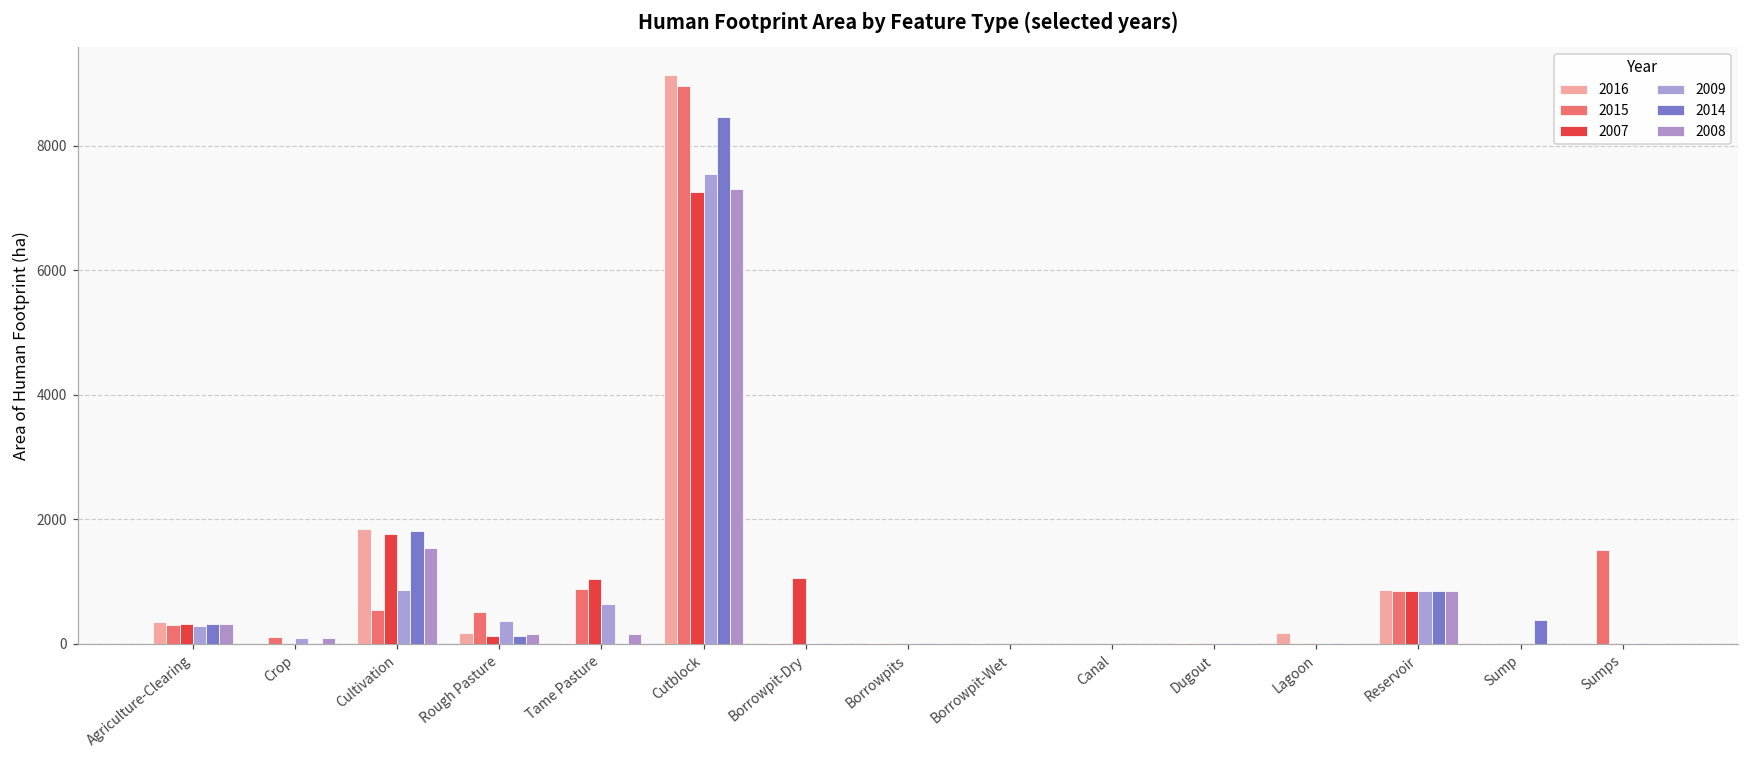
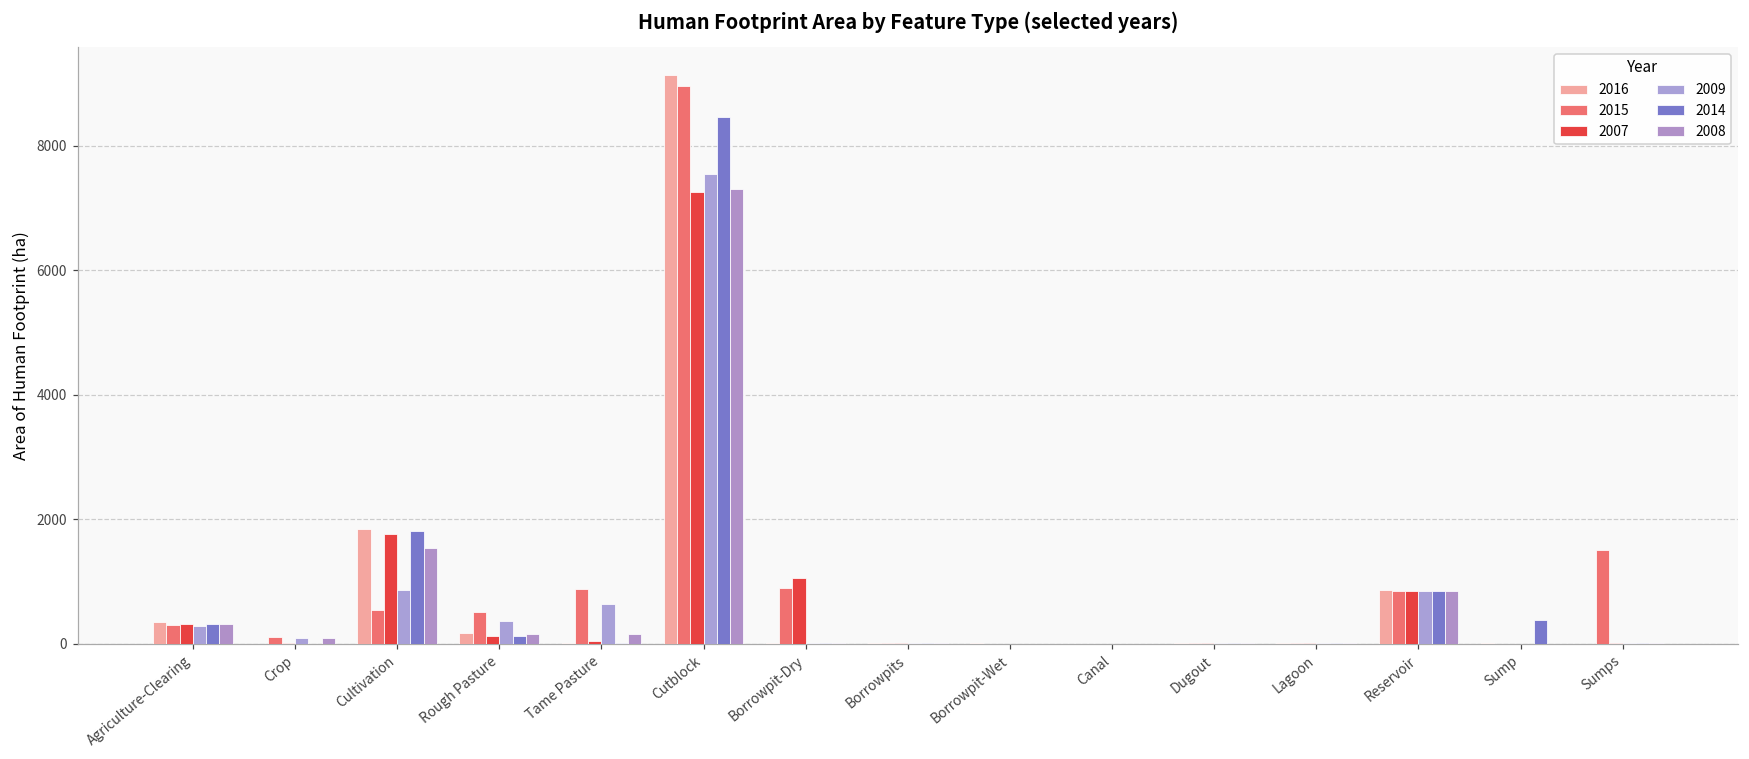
  {
    "2016": {
      "Agriculture-Clearing": 400,
      "Crop": 0,
      "Cultivation": 1800,
      "Rough Pasture": 200,
      "Cutblock": 9100,
-     "Lagoon": 200,
+     "Lagoon": 0,
      "Reservoir": 900,
      "Sumps": 0
    },
    "2015": {
      "Agriculture-Clearing": 300,
      "Crop": 100,
      "Cultivation": 500,
      "Rough Pasture": 500,
      "Tame Pasture": 900,
      "Cutblock": 8900,
-     "Borrowpit-Dry": 0,
+     "Borrowpit-Dry": 900,
      "Borrowpit-Wet": 0,
      "Reservoir": 800,
      "Sump": 0,
      "Sumps": 1500
    },
    "2007": {
      "Agriculture-Clearing": 300,
      "Cultivation": 1800,
      "Rough Pasture": 100,
-     "Tame Pasture": 1000,
+     "Tame Pasture": 0,
      "Cutblock": 7300,
      "Borrowpit-Dry": 1100,
      "Borrowpit-Wet": 0,
      "Reservoir": 800,
      "Sump": 0
    },
    "2014": {
      "Agriculture-Clearing": 300,
      "Crop": 0,
      "Cultivation": 1800,
      "Rough Pasture": 100,
      "Cutblock": 8500,
      "Borrowpit-Wet": 0,
      "Reservoir": 800,
      "Sump": 400
    }
  }
